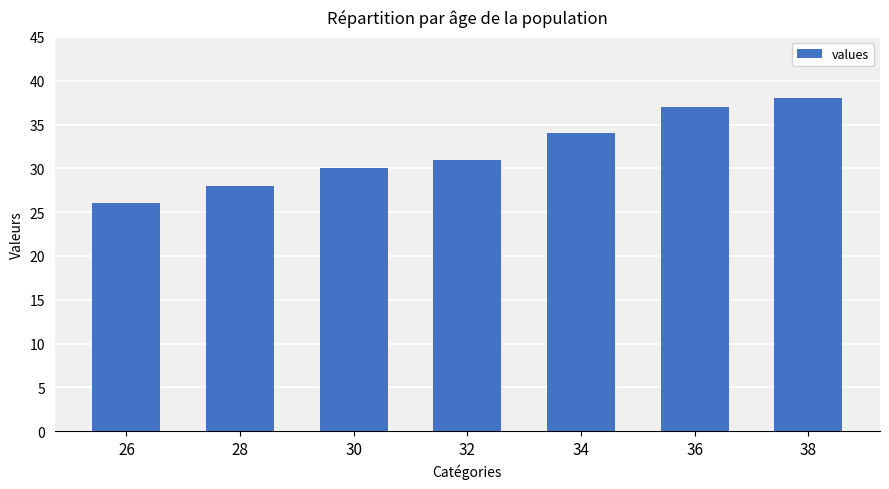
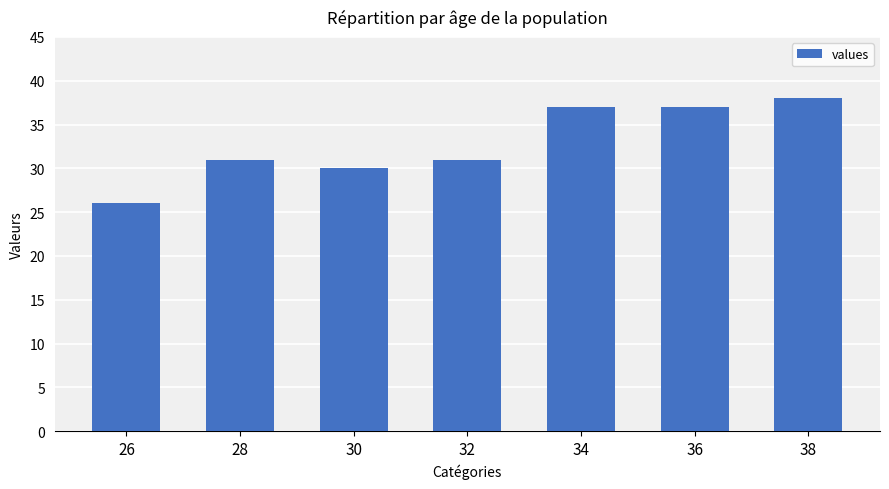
  {
    "26": 26,
-   "28": 28,
+   "28": 31,
    "30": 30,
    "32": 31,
-   "34": 34,
+   "34": 37,
    "36": 37,
    "38": 38
  }
